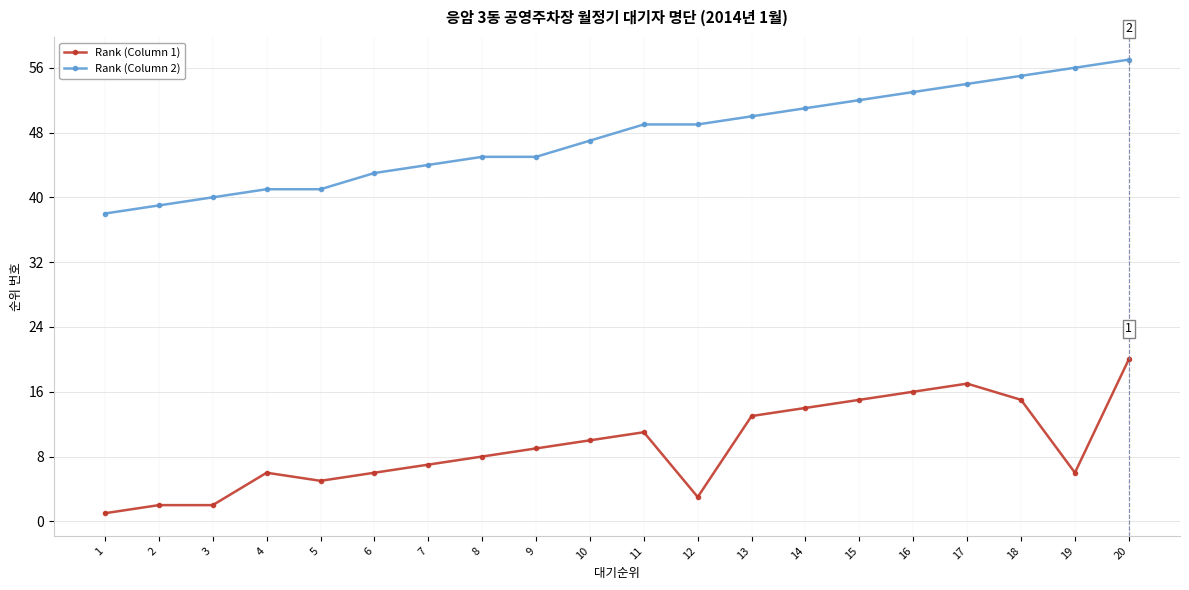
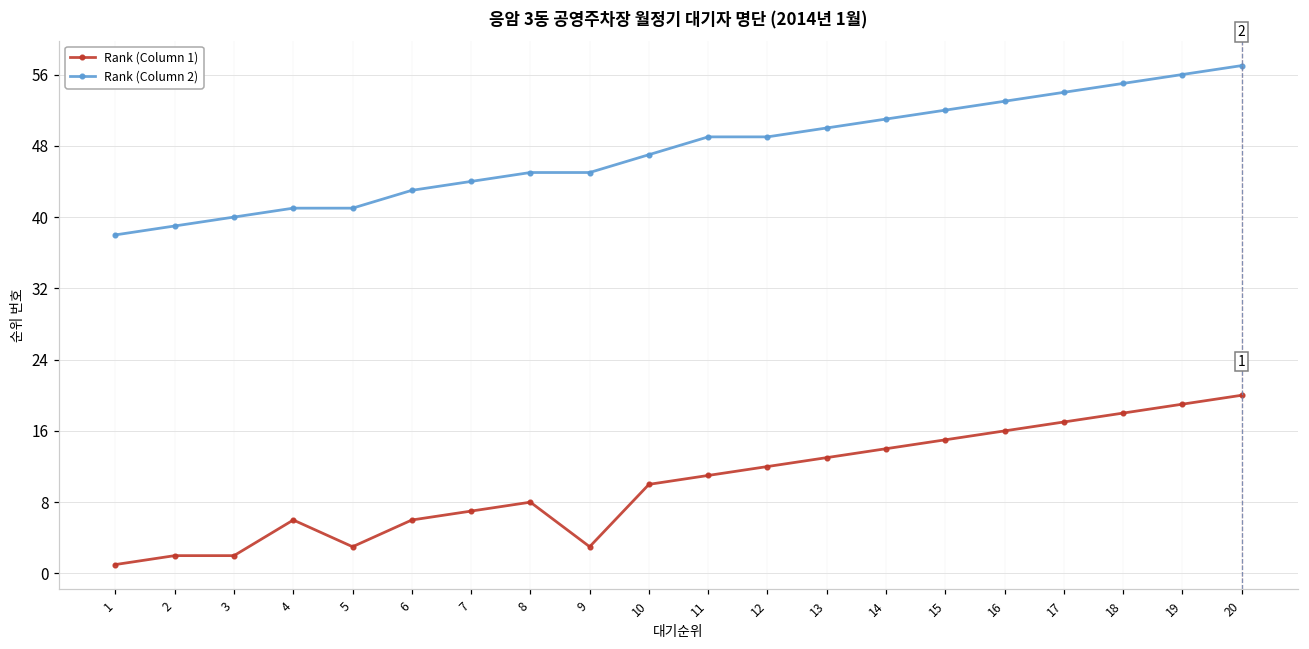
  {
    "Rank (Column 1)": {
      "1": 1,
      "2": 2,
      "3": 2,
      "4": 6,
-     "5": 5,
+     "5": 3,
      "6": 6,
      "7": 7,
      "8": 8,
-     "9": 9,
+     "9": 3,
      "10": 10,
      "11": 11,
-     "12": 3,
+     "12": 12,
      "13": 13,
      "14": 14,
      "15": 15,
      "16": 16,
      "17": 17,
-     "18": 15,
-     "19": 6
+     "18": 18,
+     "19": 19
    },
    "Rank (Column 2)": {
      "1": 38,
      "2": 39,
      "3": 40,
      "4": 41,
      "5": 41,
      "6": 43,
      "7": 44,
      "8": 45,
      "9": 45,
      "10": 47,
      "11": 49,
      "12": 49,
      "13": 50,
      "14": 51,
      "15": 52,
      "16": 53,
      "17": 54,
      "18": 55,
      "19": 56
    }
  }
